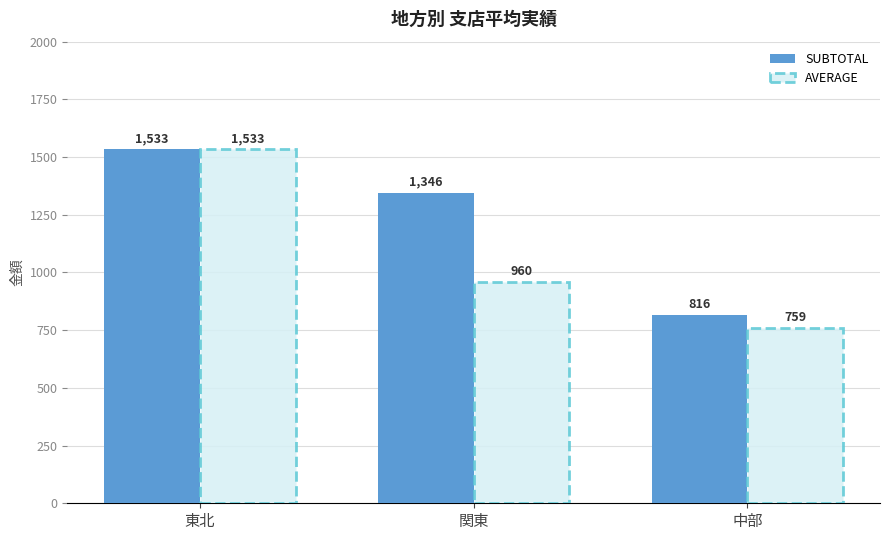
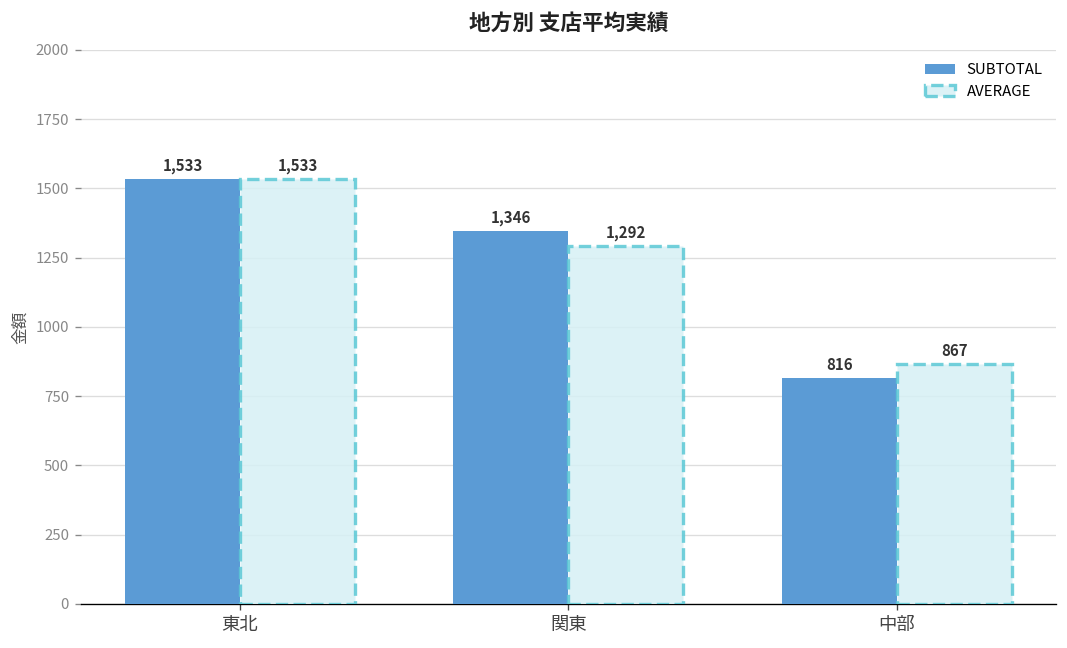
  {
    "SUBTOTAL": {
      "東北": "1,533",
      "関東": "1,346",
      "中部": "816"
    },
    "AVERAGE": {
      "東北": "1,533",
-     "関東": "960",
-     "中部": "759"
+     "関東": "1,292",
+     "中部": "867"
    }
  }
